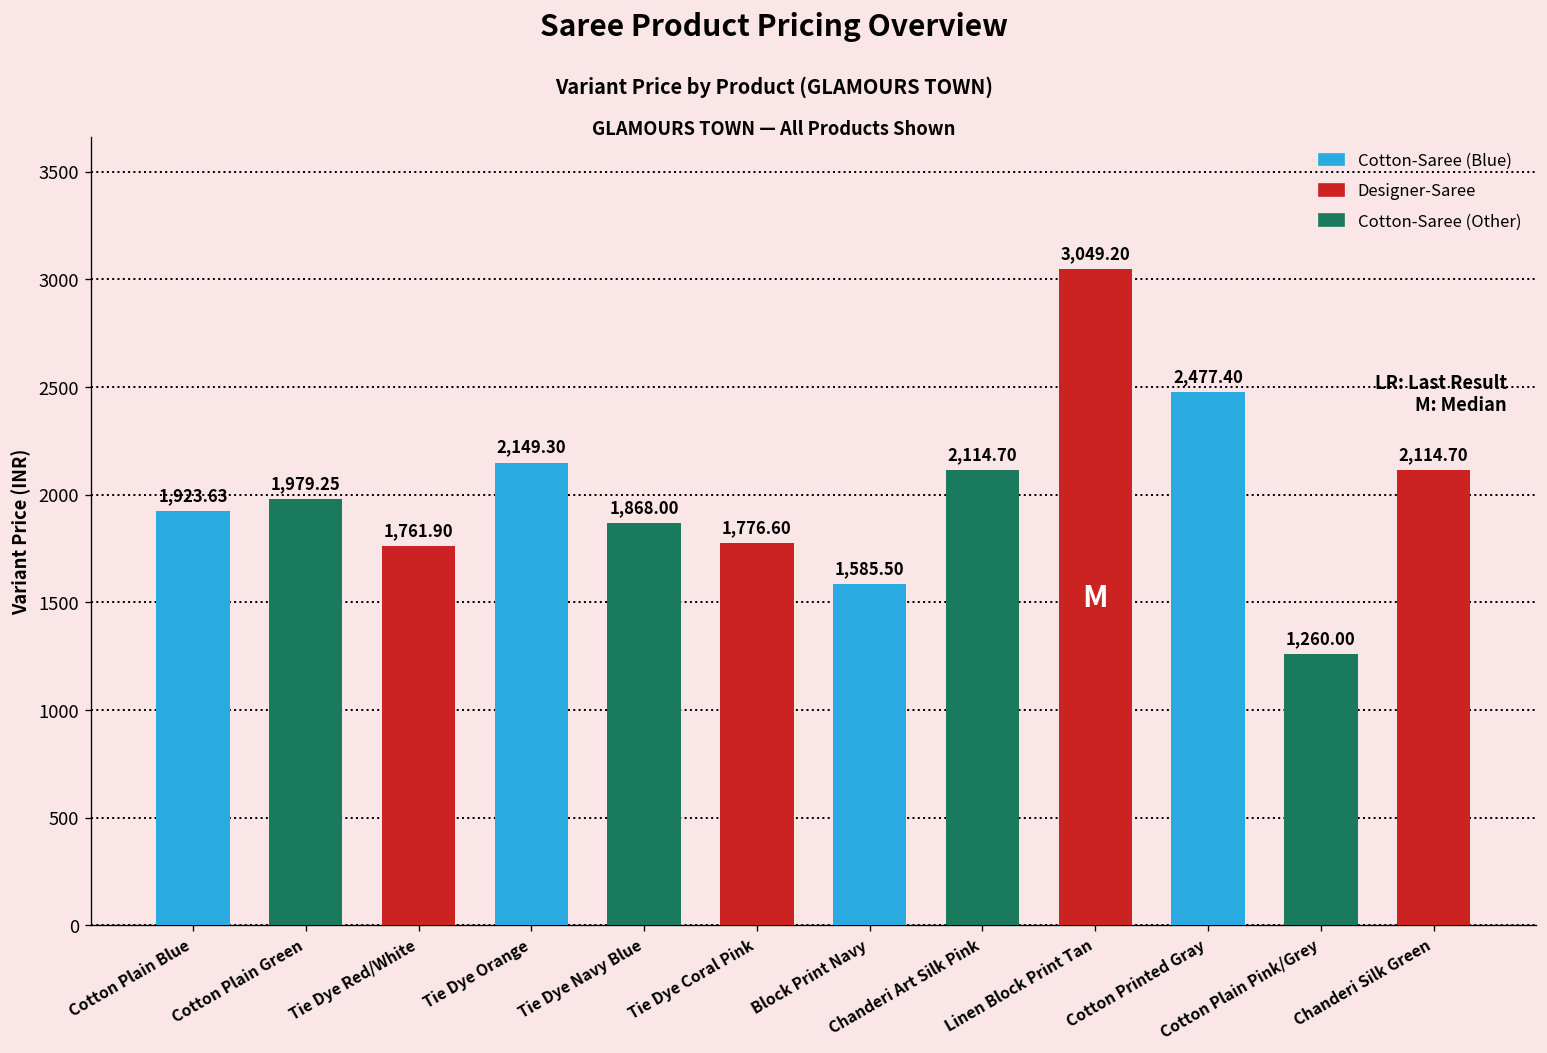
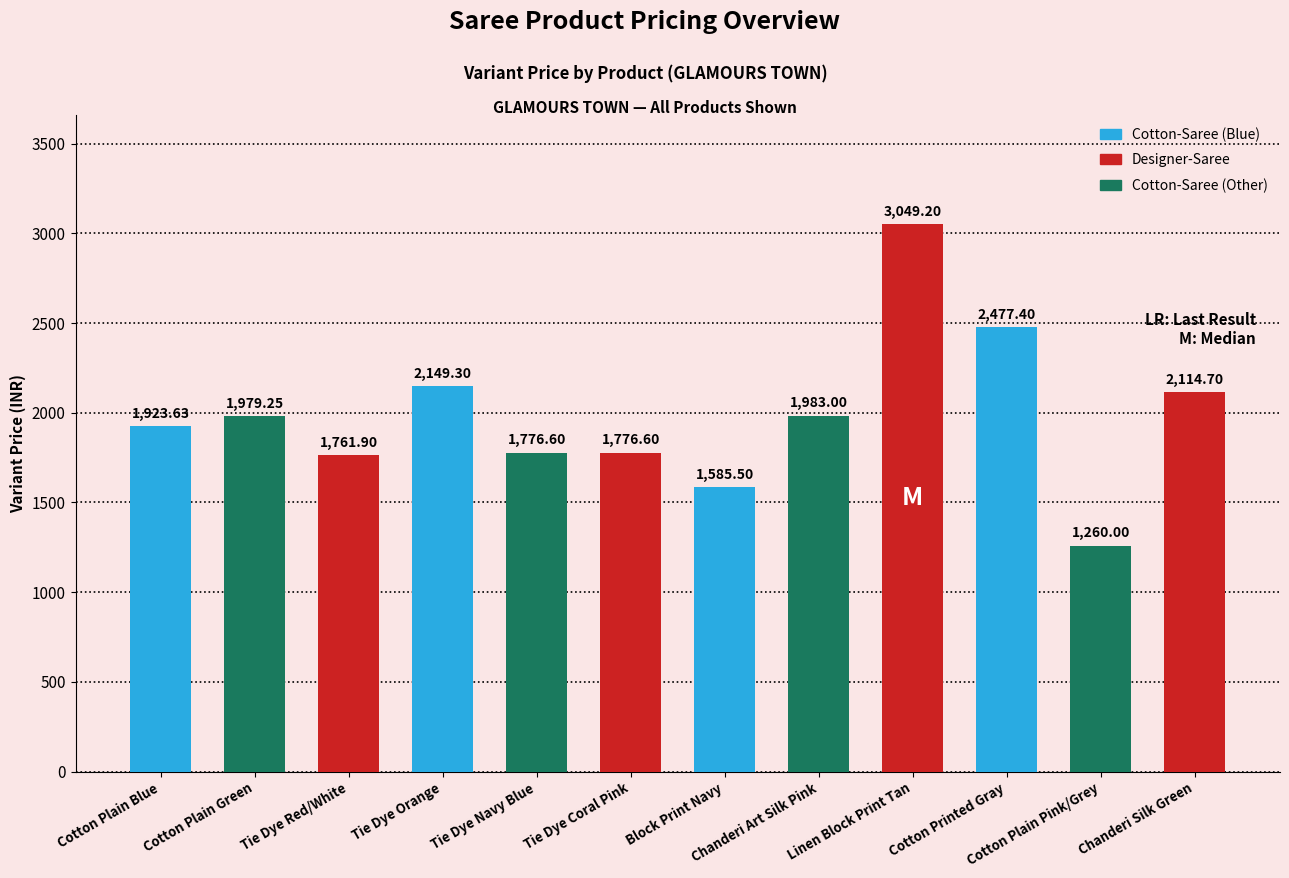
  {
    "Cotton Plain Blue": "1,923.63",
    "Cotton Plain Green": "1,979.25",
    "Tie Dye Red/White": "1,761.90",
    "Tie Dye Orange": "2,149.30",
-   "Tie Dye Navy Blue": "1,868.00",
+   "Tie Dye Navy Blue": "1,776.60",
    "Tie Dye Coral Pink": "1,776.60",
    "Block Print Navy": "1,585.50",
-   "Chanderi Art Silk Pink": "2,114.70",
+   "Chanderi Art Silk Pink": "1,983.00",
    "Linen Block Print Tan": "3,049.20",
    "Cotton Printed Gray": "2,477.40",
    "Cotton Plain Pink/Grey": "1,260.00",
    "Chanderi Silk Green": "2,114.70"
  }
